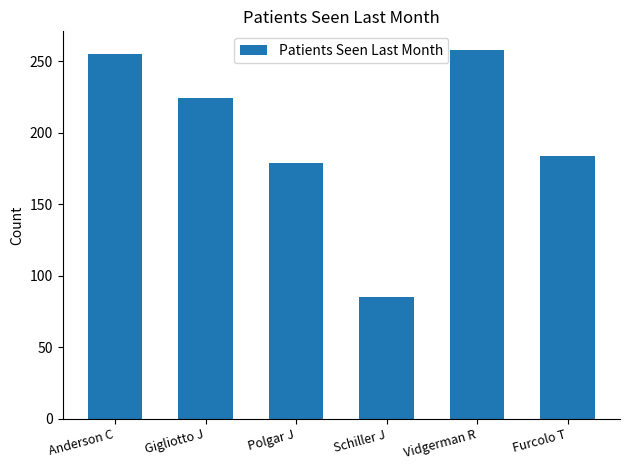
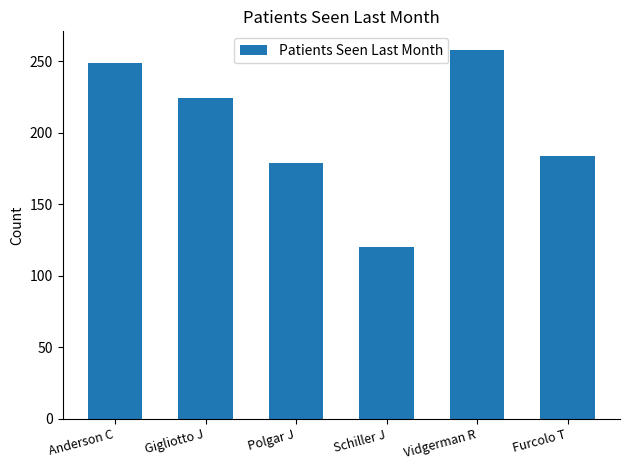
  {
-   "Anderson C": 255,
+   "Anderson C": 249,
    "Gigliotto J": 224,
    "Polgar J": 179,
-   "Schiller J": 85,
+   "Schiller J": 120,
    "Vidgerman R": 258,
    "Furcolo T": 184
  }
